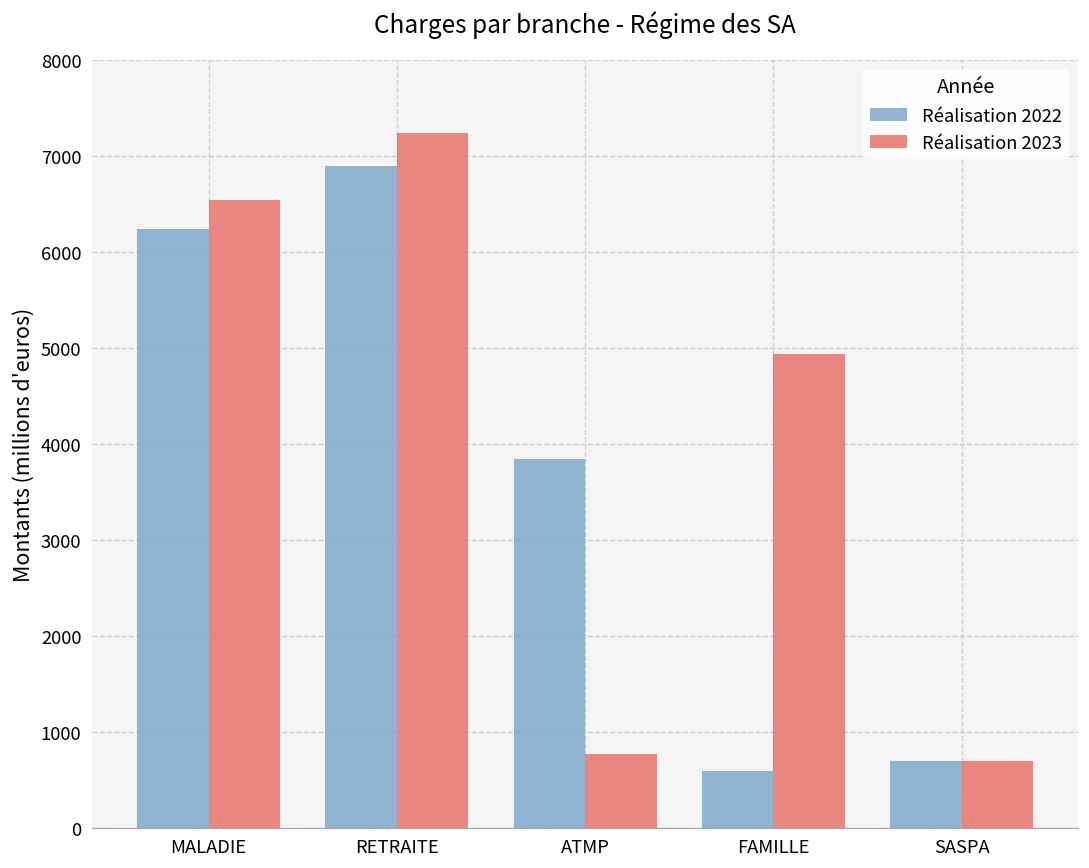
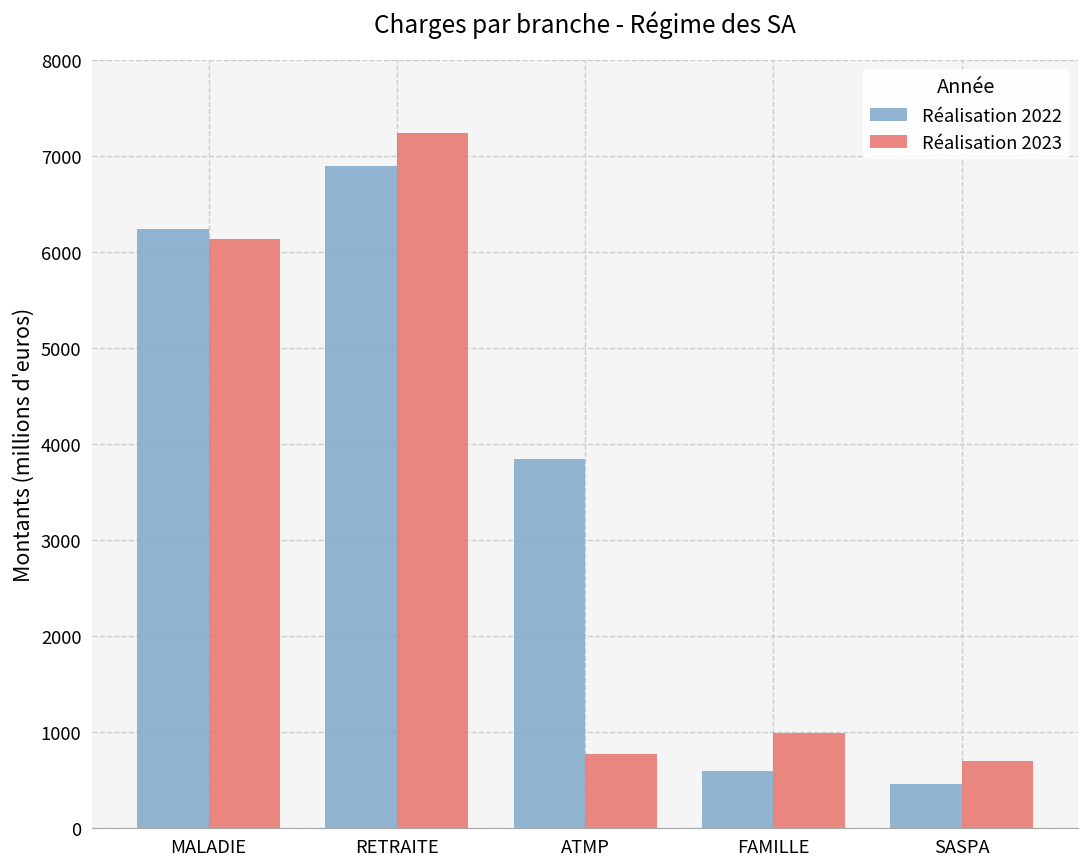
  {
    "Réalisation 2022": {
      "MALADIE": 6200,
      "RETRAITE": 6900,
      "ATMP": 3800,
      "FAMILLE": 600,
-     "SASPA": 700
+     "SASPA": 500
    },
    "Réalisation 2023": {
-     "MALADIE": 6500,
+     "MALADIE": 6100,
      "RETRAITE": 7200,
      "ATMP": 800,
-     "FAMILLE": 4900,
+     "FAMILLE": 1000,
      "SASPA": 700
    }
  }
